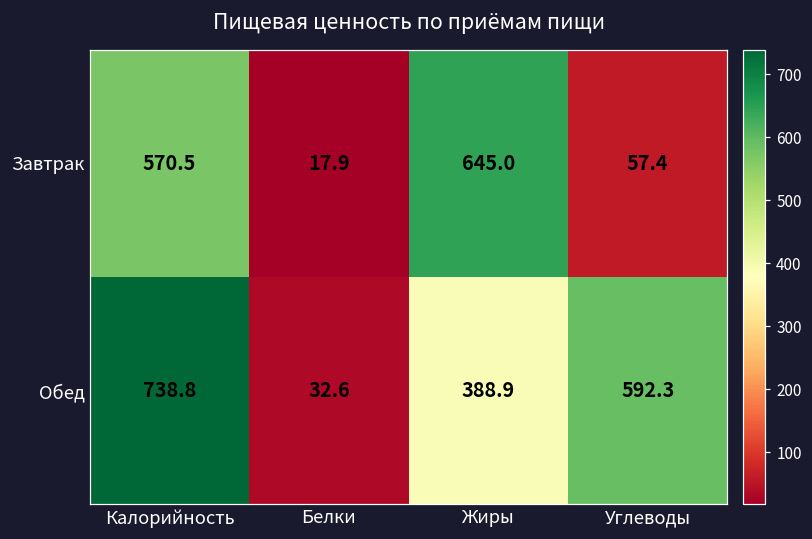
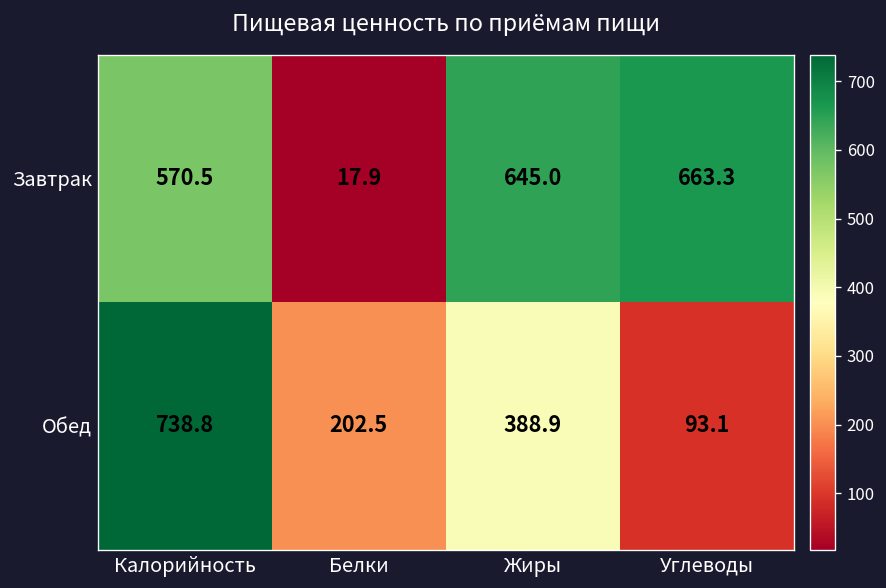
  {
    "Завтрак": {
      "Калорийность": 570.5,
      "Белки": 17.9,
      "Жиры": 645.0,
-     "Углеводы": 57.4
+     "Углеводы": 663.3
    },
    "Обед": {
      "Калорийность": 738.8,
-     "Белки": 32.6,
+     "Белки": 202.5,
      "Жиры": 388.9,
-     "Углеводы": 592.3
+     "Углеводы": 93.1
    }
  }
